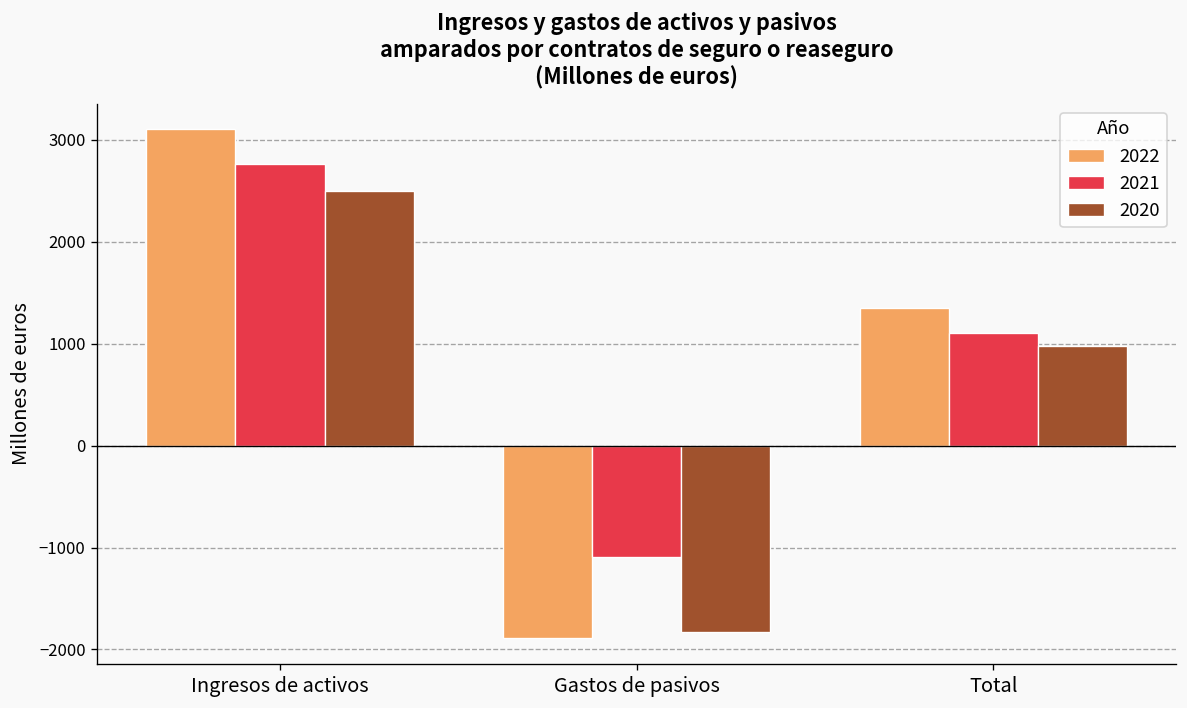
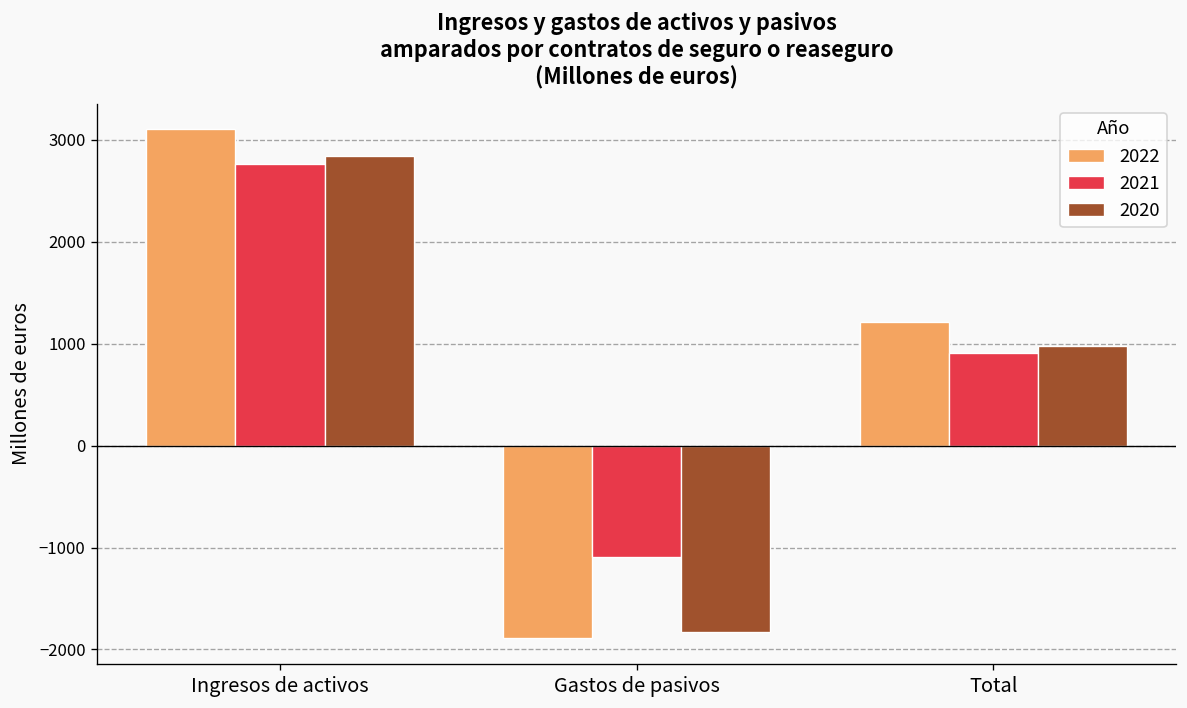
  {
    "2022": {
      "Ingresos de activos": 3100,
      "Gastos de pasivos": -1900,
-     "Total": 1400
+     "Total": 1200
    },
    "2021": {
      "Ingresos de activos": 2800,
      "Gastos de pasivos": -1100,
-     "Total": 1100
+     "Total": 900
    },
    "2020": {
-     "Ingresos de activos": 2500,
+     "Ingresos de activos": 2800,
      "Gastos de pasivos": -1800,
      "Total": 1000
    }
  }
